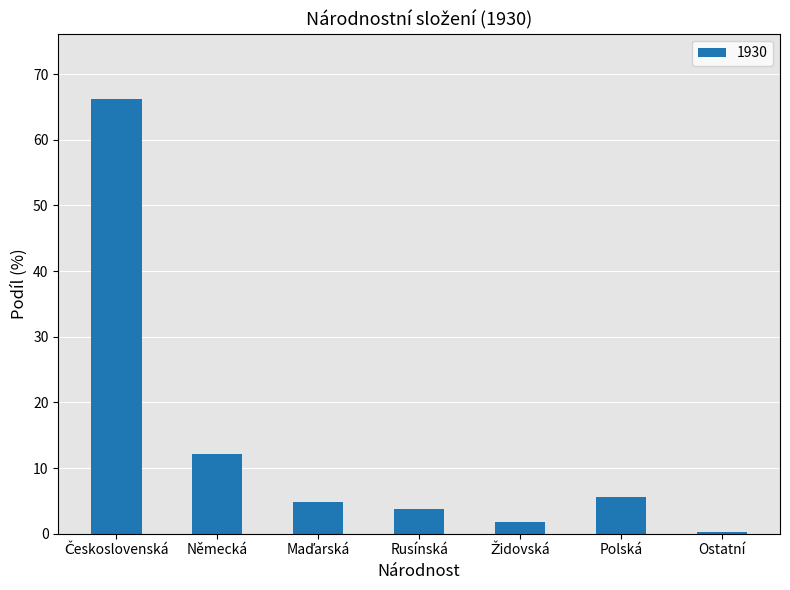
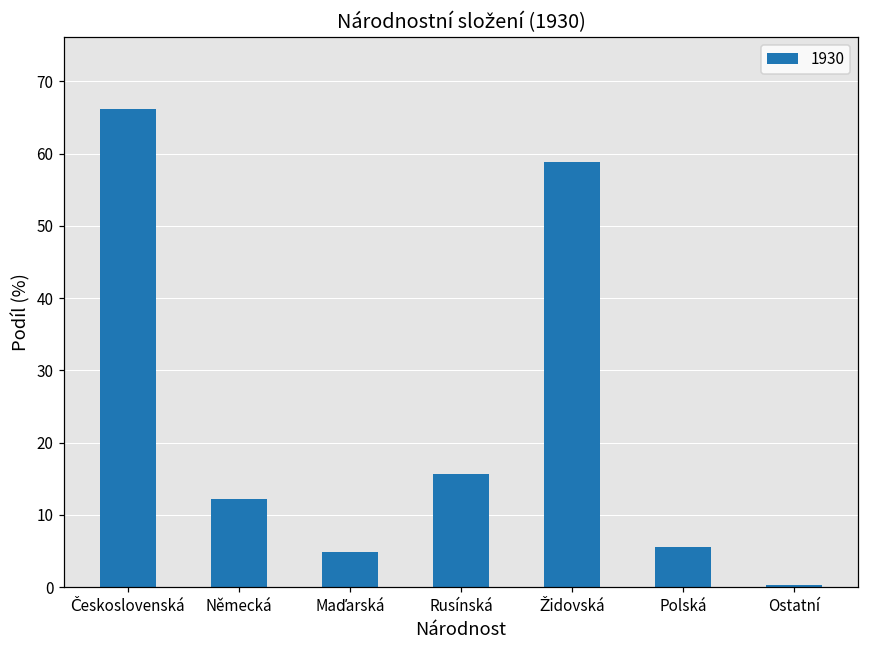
  {
    "Československá": 66,
    "Německá": 12,
    "Maďarská": 5,
-   "Rusínská": 4,
-   "Židovská": 2,
+   "Rusínská": 16,
+   "Židovská": 59,
    "Polská": 6
  }
